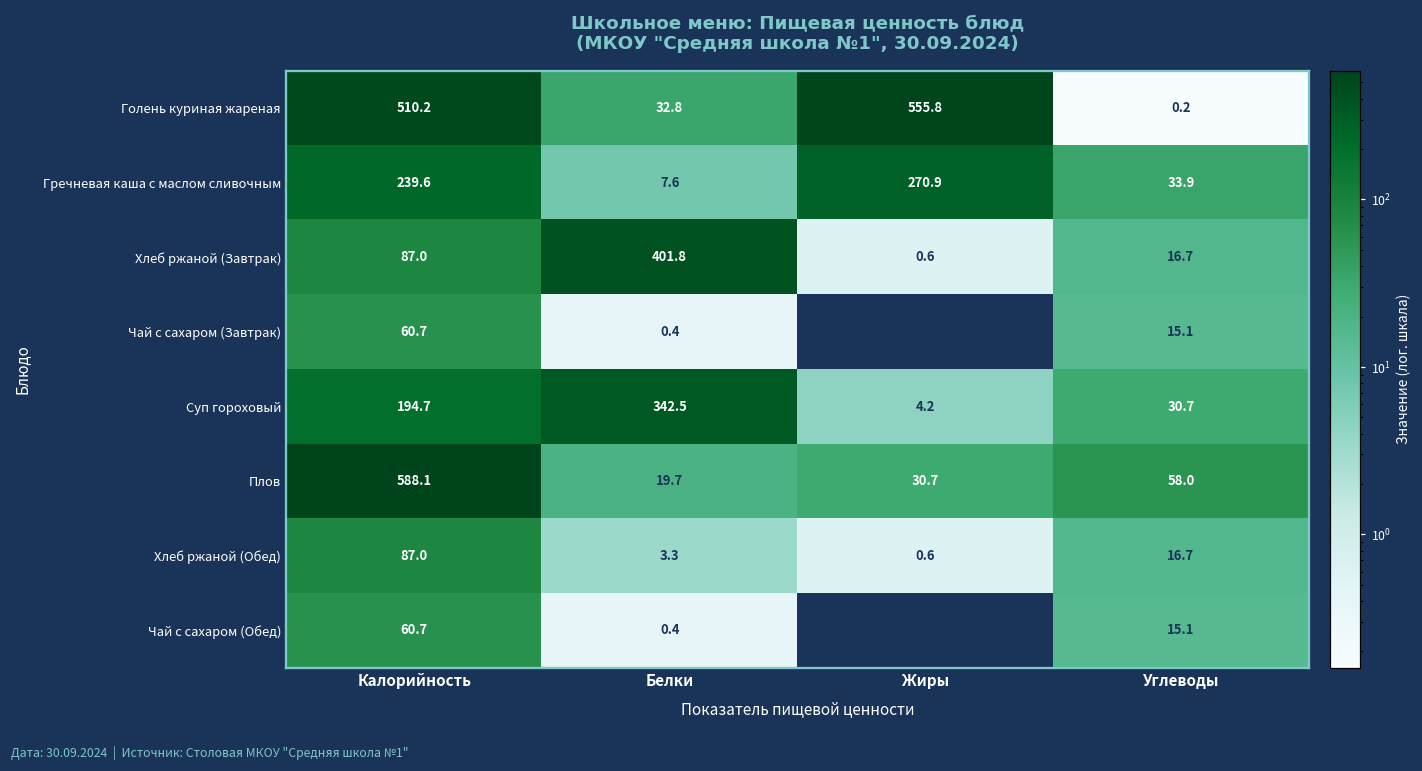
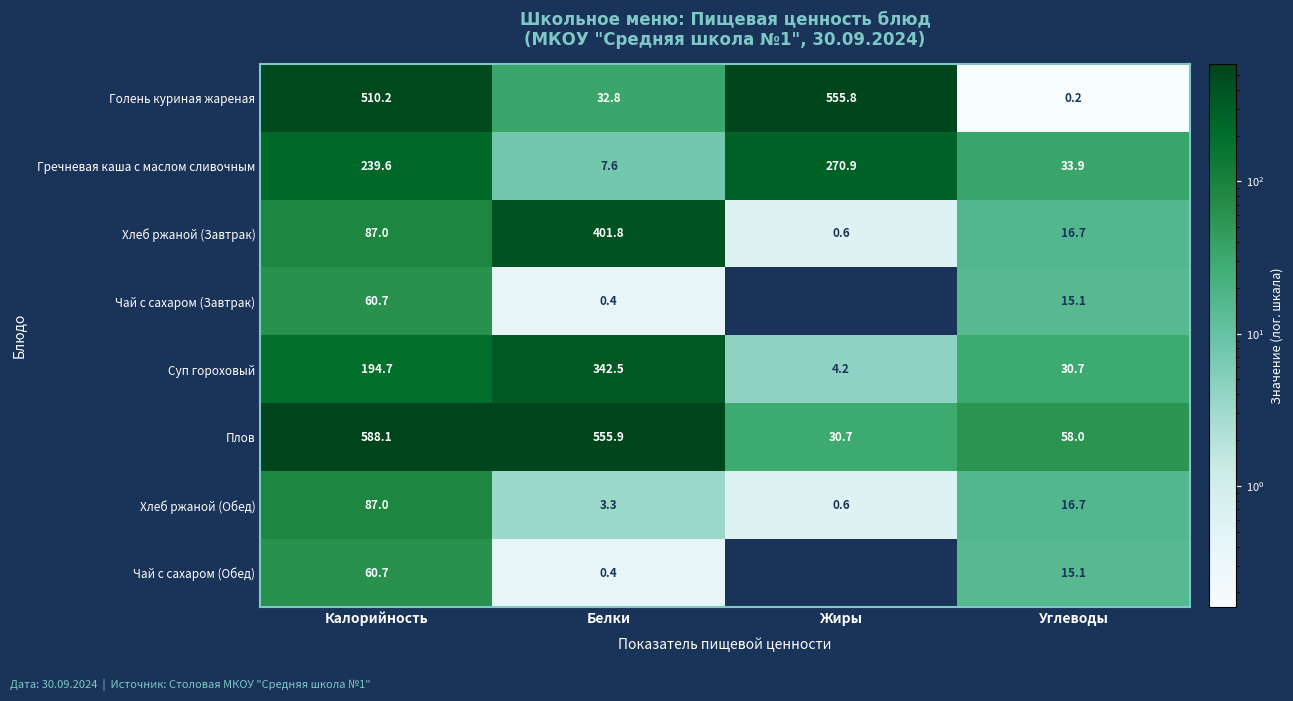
  {
    "Голень куриная жареная": {
      "Калорийность": 510.2,
      "Белки": 32.8,
      "Жиры": 555.8,
      "Углеводы": 0.2
    },
    "Гречневая каша с маслом сливочным": {
      "Калорийность": 239.6,
      "Белки": 7.6,
      "Жиры": 270.9,
      "Углеводы": 33.9
    },
    "Хлеб ржаной (Завтрак)": {
      "Калорийность": 87.0,
      "Белки": 401.8,
      "Жиры": 0.6,
      "Углеводы": 16.7
    },
    "Чай с сахаром (Завтрак)": {
      "Калорийность": 60.7,
      "Белки": 0.4,
      "Углеводы": 15.1
    },
    "Суп гороховый": {
      "Калорийность": 194.7,
      "Белки": 342.5,
      "Жиры": 4.2,
      "Углеводы": 30.7
    },
    "Плов": {
      "Калорийность": 588.1,
-     "Белки": 19.7,
+     "Белки": 555.9,
      "Жиры": 30.7,
      "Углеводы": 58.0
    },
    "Хлеб ржаной (Обед)": {
      "Калорийность": 87.0,
      "Белки": 3.3,
      "Жиры": 0.6,
      "Углеводы": 16.7
    },
    "Чай с сахаром (Обед)": {
      "Калорийность": 60.7,
      "Белки": 0.4,
      "Углеводы": 15.1
    }
  }
